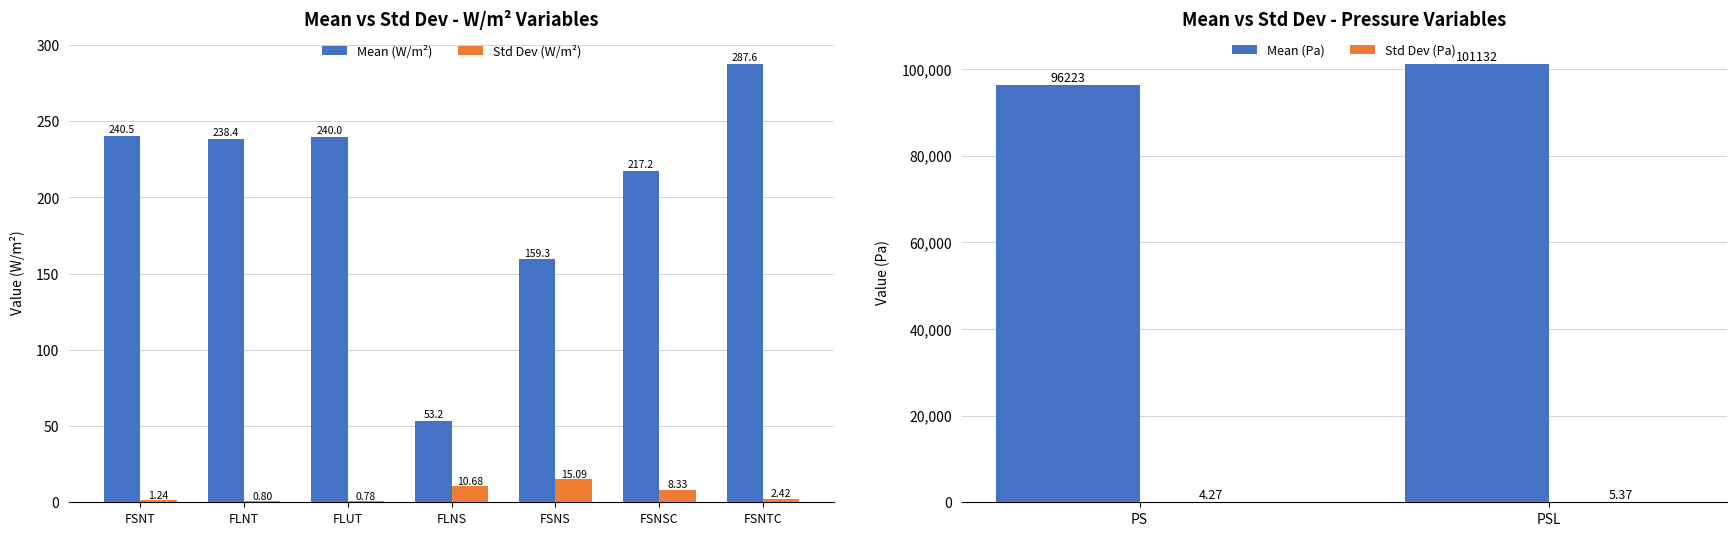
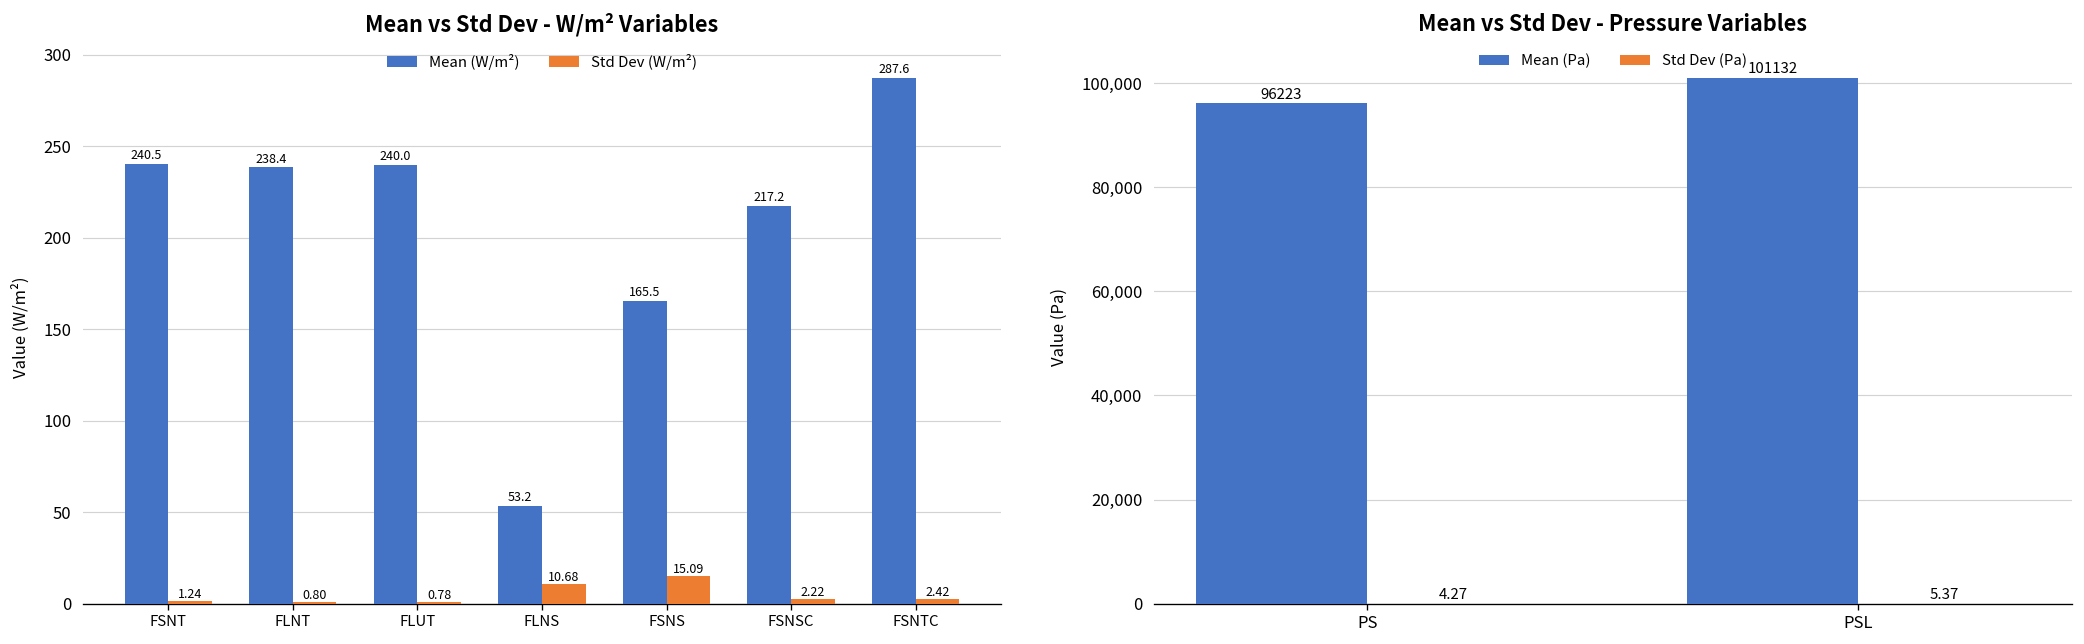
  {
    "Mean vs Std Dev - W/m² Variables": {
      "Mean (W/m²)": {
        "FSNT": 240.5,
        "FLNT": 238.4,
        "FLUT": 240.0,
        "FLNS": 53.2,
-       "FSNS": 159.3,
+       "FSNS": 165.5,
        "FSNSC": 217.2,
        "FSNTC": 287.6
      },
      "Std Dev (W/m²)": {
        "FSNT": 1.24,
        "FLNT": 0.80,
        "FLUT": 0.78,
        "FLNS": 10.68,
        "FSNS": 15.09,
-       "FSNSC": 8.33,
+       "FSNSC": 2.22,
        "FSNTC": 2.42
      }
    },
    "Mean vs Std Dev - Pressure Variables": {
      "Mean (Pa)": {
        "PS": 96223,
        "PSL": 101132
      },
      "Std Dev (Pa)": {
        "PS": 4.27,
        "PSL": 5.37
      }
    }
  }
